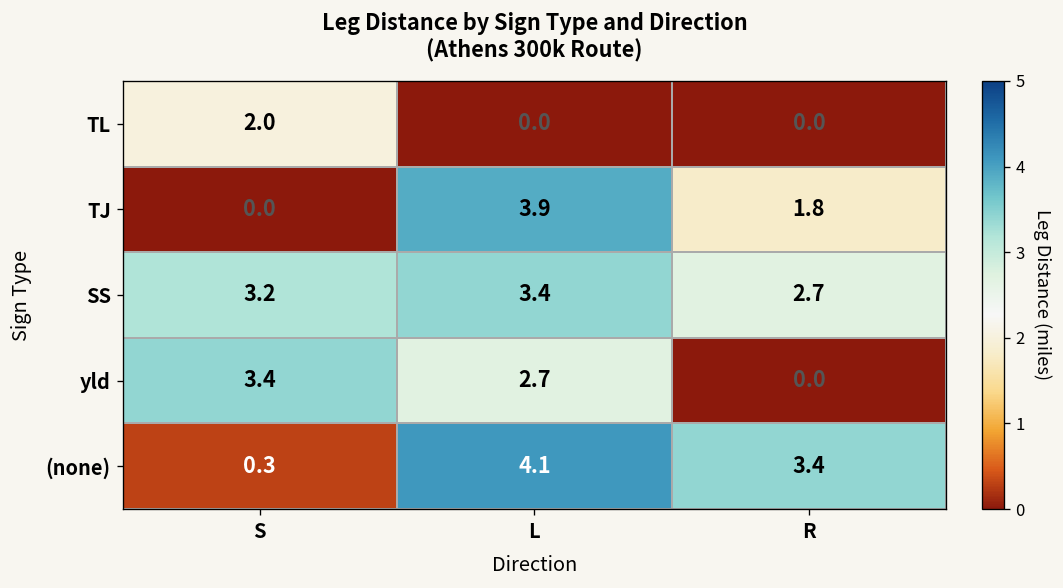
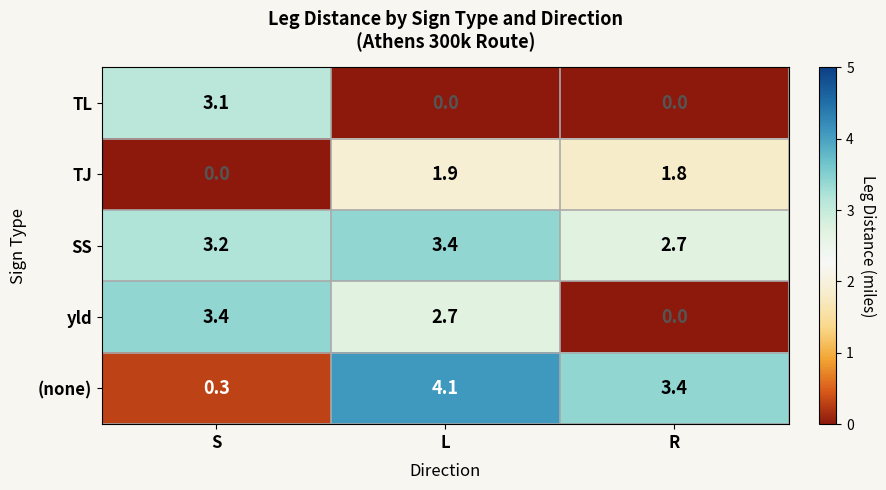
  {
    "TL": {
-     "S": 2.0,
+     "S": 3.1,
      "L": 0.0,
      "R": 0.0
    },
    "TJ": {
      "S": 0.0,
-     "L": 3.9,
+     "L": 1.9,
      "R": 1.8
    },
    "SS": {
      "S": 3.2,
      "L": 3.4,
      "R": 2.7
    },
    "yld": {
      "S": 3.4,
      "L": 2.7,
      "R": 0.0
    },
    "(none)": {
      "S": 0.3,
      "L": 4.1,
      "R": 3.4
    }
  }
